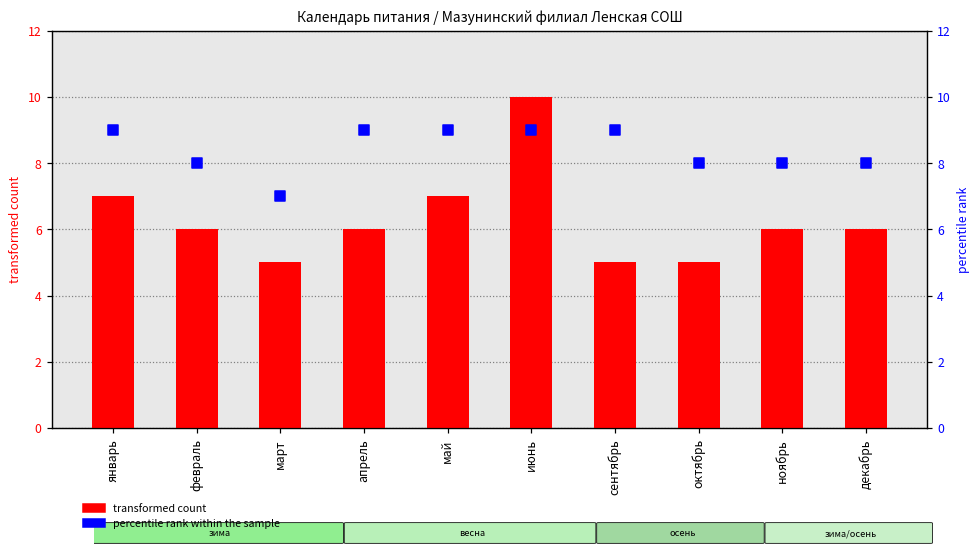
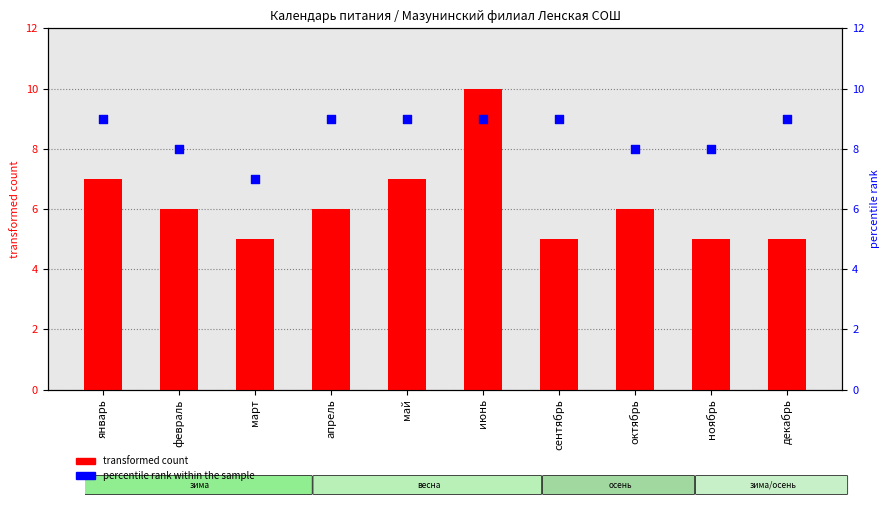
  {
    "transformed count": {
      "январь": 7,
      "февраль": 6,
      "март": 5,
      "апрель": 6,
      "май": 7,
      "июнь": 10,
      "сентябрь": 5,
-     "октябрь": 5,
-     "ноябрь": 6,
-     "декабрь": 6
+     "октябрь": 6,
+     "ноябрь": 5,
+     "декабрь": 5
    },
    "percentile rank within the sample": {
-     "декабрь": 8
+     "декабрь": 9
    }
  }
